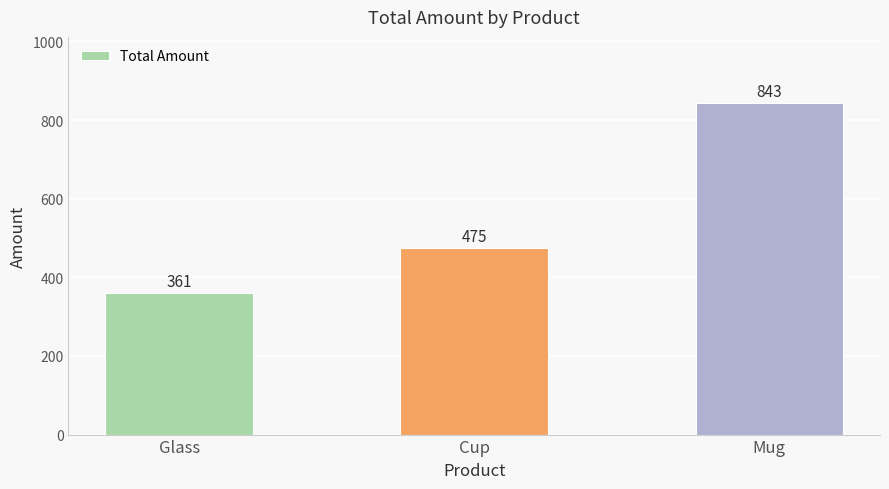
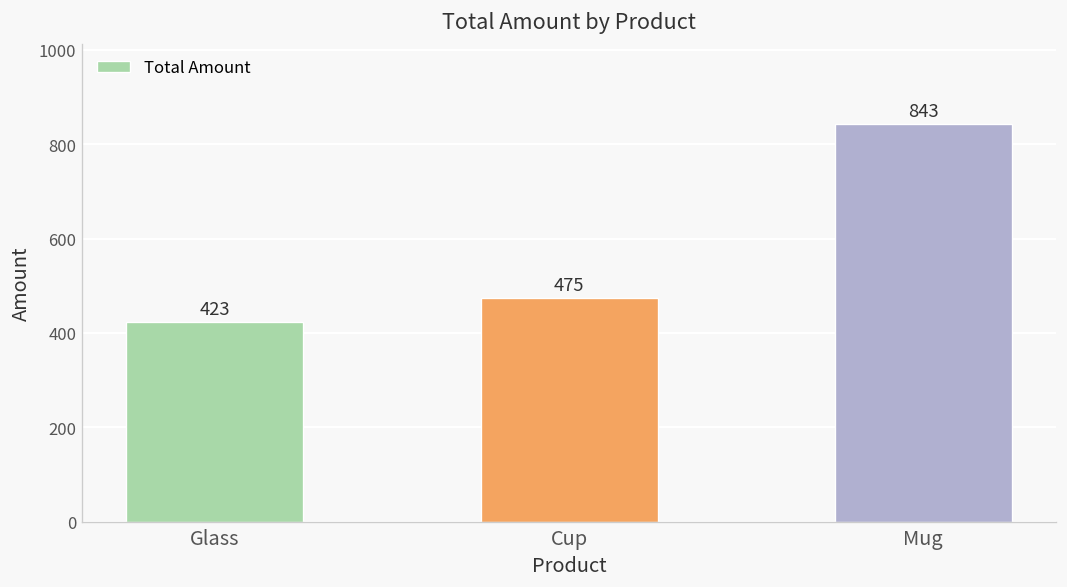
  {
-   "Glass": 361,
+   "Glass": 423,
    "Cup": 475,
    "Mug": 843
  }
